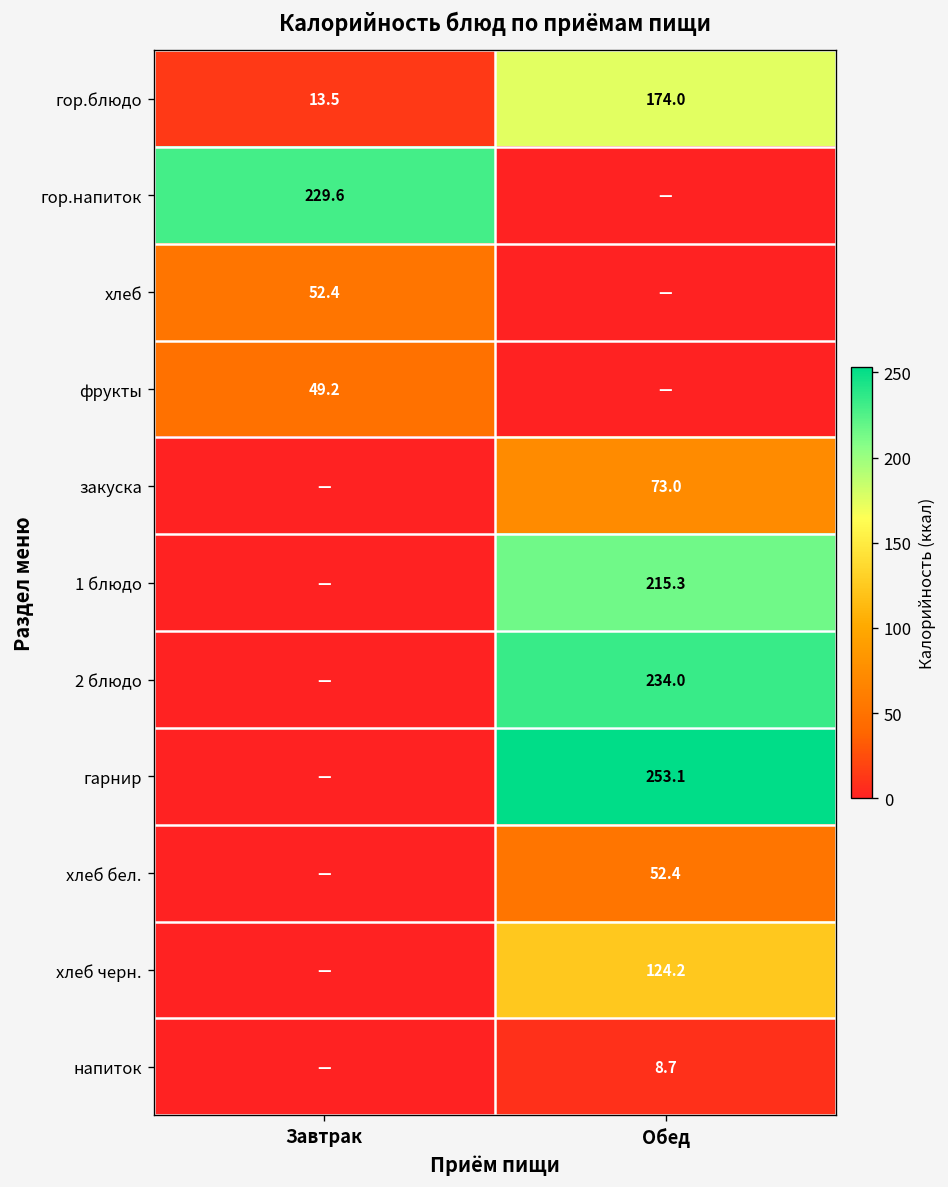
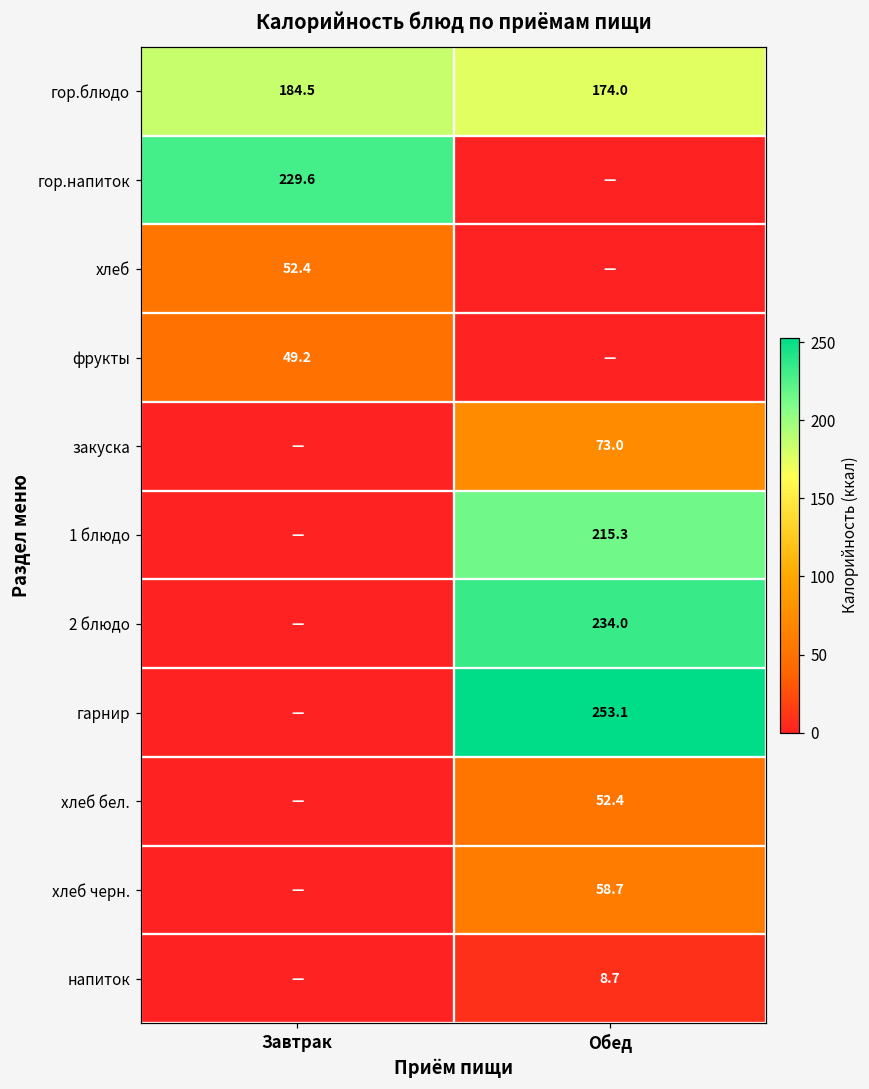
  {
    "гор.блюдо": {
-     "Завтрак": 13.5,
+     "Завтрак": 184.5,
      "Обед": 174.0
    },
    "гор.напиток": {
      "Завтрак": 229.6
    },
    "хлеб": {
      "Завтрак": 52.4
    },
    "фрукты": {
      "Завтрак": 49.2
    },
    "закуска": {
      "Обед": 73.0
    },
    "1 блюдо": {
      "Обед": 215.3
    },
    "2 блюдо": {
      "Обед": 234.0
    },
    "гарнир": {
      "Обед": 253.1
    },
    "хлеб бел.": {
      "Обед": 52.4
    },
    "хлеб черн.": {
-     "Обед": 124.2
+     "Обед": 58.7
    },
    "напиток": {
      "Обед": 8.7
    }
  }
